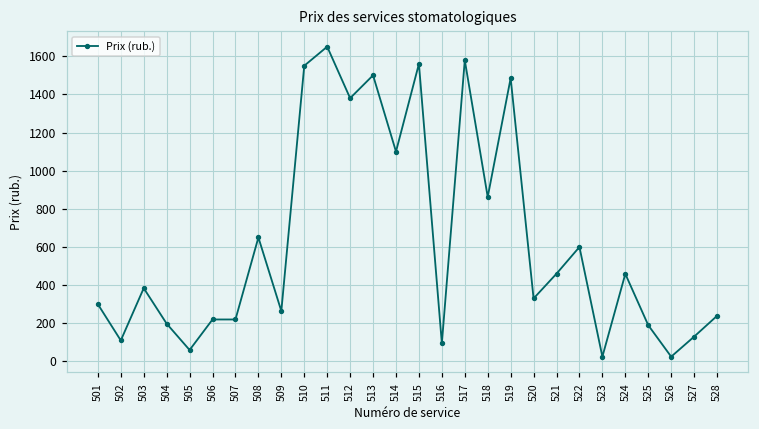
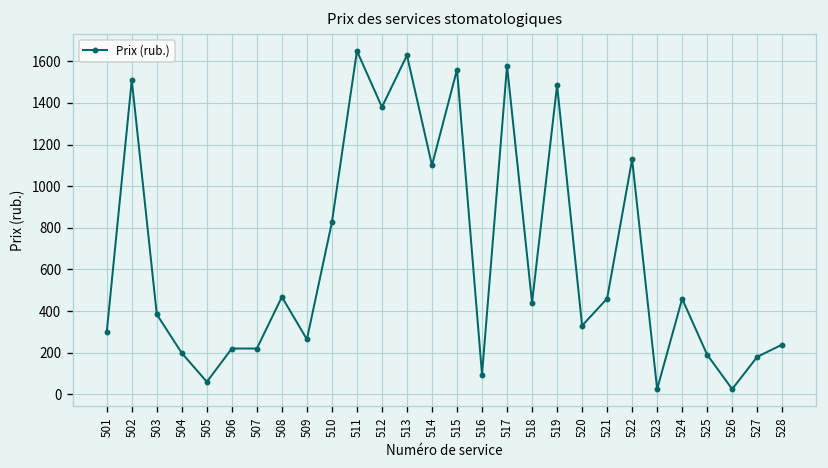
  {
    "501": 300,
-   "502": 110,
+   "502": 1510,
    "503": 380,
    "504": 200,
    "505": 60,
    "506": 220,
    "507": 220,
-   "508": 650,
+   "508": 470,
    "509": 260,
-   "510": 1550,
+   "510": 830,
    "511": 1650,
    "512": 1380,
-   "513": 1500,
+   "513": 1630,
    "514": 1100,
    "515": 1560,
    "516": 100,
    "517": 1580,
-   "518": 860,
+   "518": 440,
    "519": 1490,
    "520": 330,
    "521": 460,
-   "522": 600,
+   "522": 1130,
    "523": 30,
    "524": 460,
    "525": 190,
    "526": 30,
-   "527": 130,
+   "527": 180,
    "528": 240
  }
